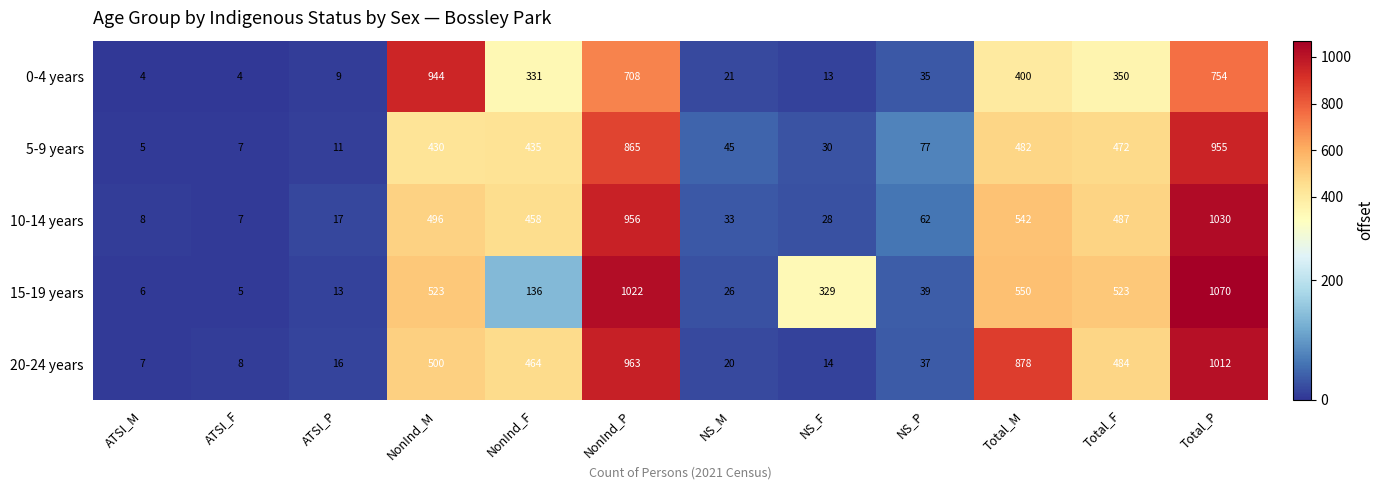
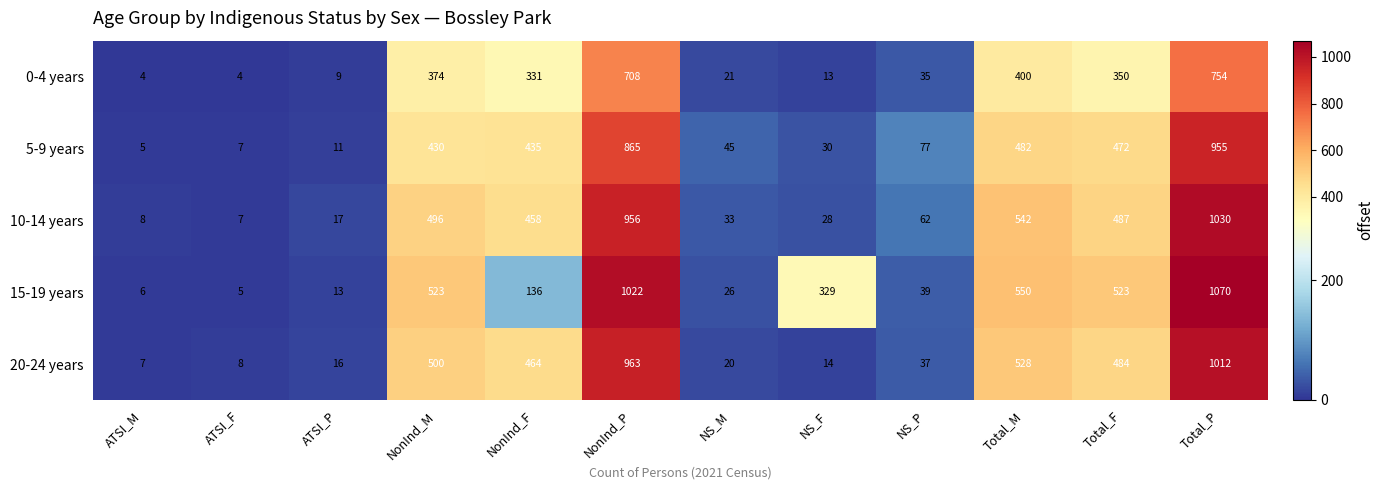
  {
    "0-4 years": {
      "ATSI_M": 4,
      "ATSI_F": 4,
      "ATSI_P": 9,
-     "NonInd_M": 944,
+     "NonInd_M": 374,
      "NonInd_F": 331,
      "NonInd_P": 708,
      "NS_M": 21,
      "NS_F": 13,
      "NS_P": 35,
      "Total_M": 400,
      "Total_F": 350,
      "Total_P": 754
    },
    "5-9 years": {
      "ATSI_M": 5,
      "ATSI_F": 7,
      "ATSI_P": 11,
      "NonInd_M": 430,
      "NonInd_F": 435,
      "NonInd_P": 865,
      "NS_M": 45,
      "NS_F": 30,
      "NS_P": 77,
      "Total_M": 482,
      "Total_F": 472,
      "Total_P": 955
    },
    "10-14 years": {
      "ATSI_M": 8,
      "ATSI_F": 7,
      "ATSI_P": 17,
      "NonInd_M": 496,
      "NonInd_F": 458,
      "NonInd_P": 956,
      "NS_M": 33,
      "NS_F": 28,
      "NS_P": 62,
      "Total_M": 542,
      "Total_F": 487,
      "Total_P": 1030
    },
    "15-19 years": {
      "ATSI_M": 6,
      "ATSI_F": 5,
      "ATSI_P": 13,
      "NonInd_M": 523,
      "NonInd_F": 136,
      "NonInd_P": 1022,
      "NS_M": 26,
      "NS_F": 329,
      "NS_P": 39,
      "Total_M": 550,
      "Total_F": 523,
      "Total_P": 1070
    },
    "20-24 years": {
      "ATSI_M": 7,
      "ATSI_F": 8,
      "ATSI_P": 16,
      "NonInd_M": 500,
      "NonInd_F": 464,
      "NonInd_P": 963,
      "NS_M": 20,
      "NS_F": 14,
      "NS_P": 37,
-     "Total_M": 878,
+     "Total_M": 528,
      "Total_F": 484,
      "Total_P": 1012
    }
  }
